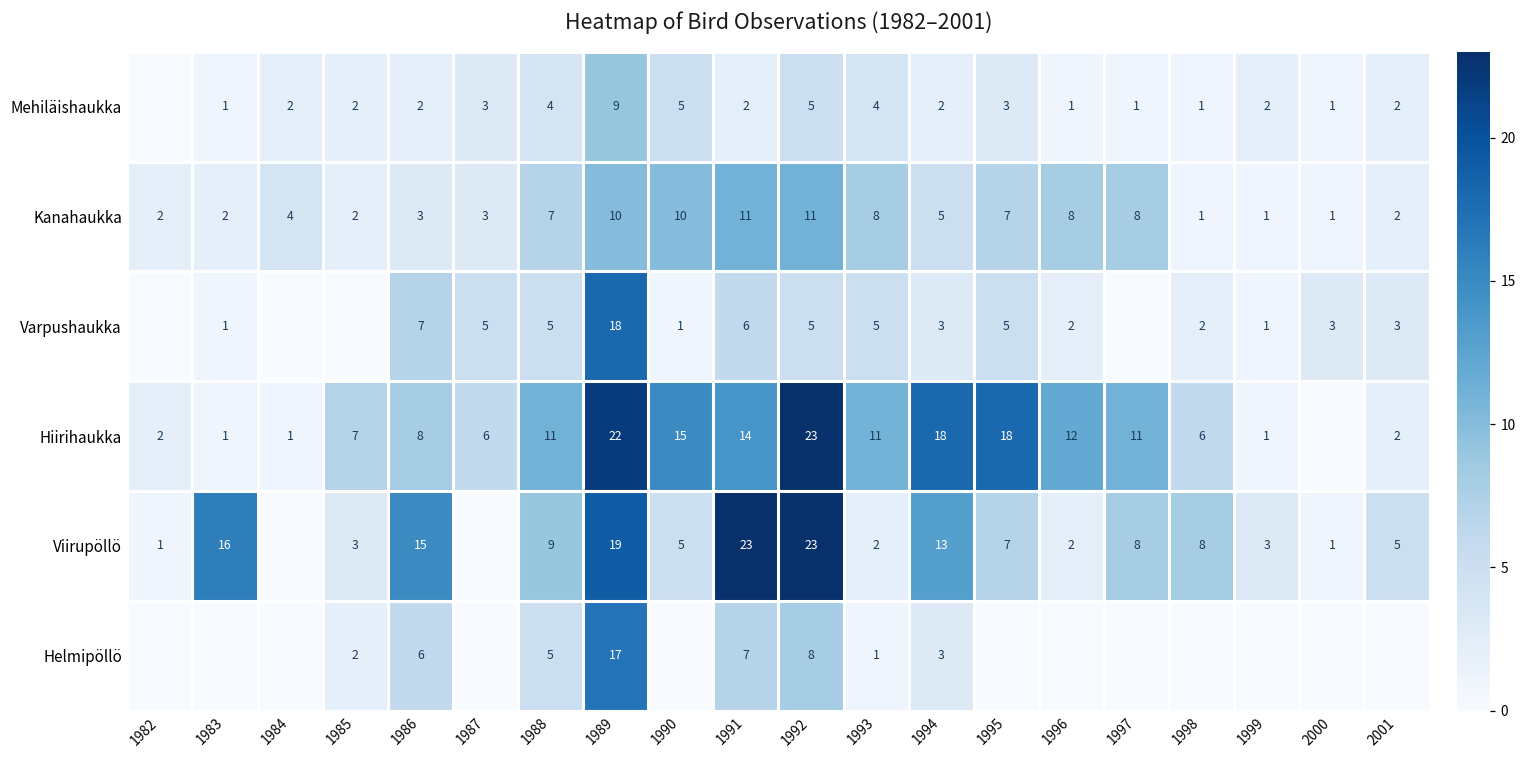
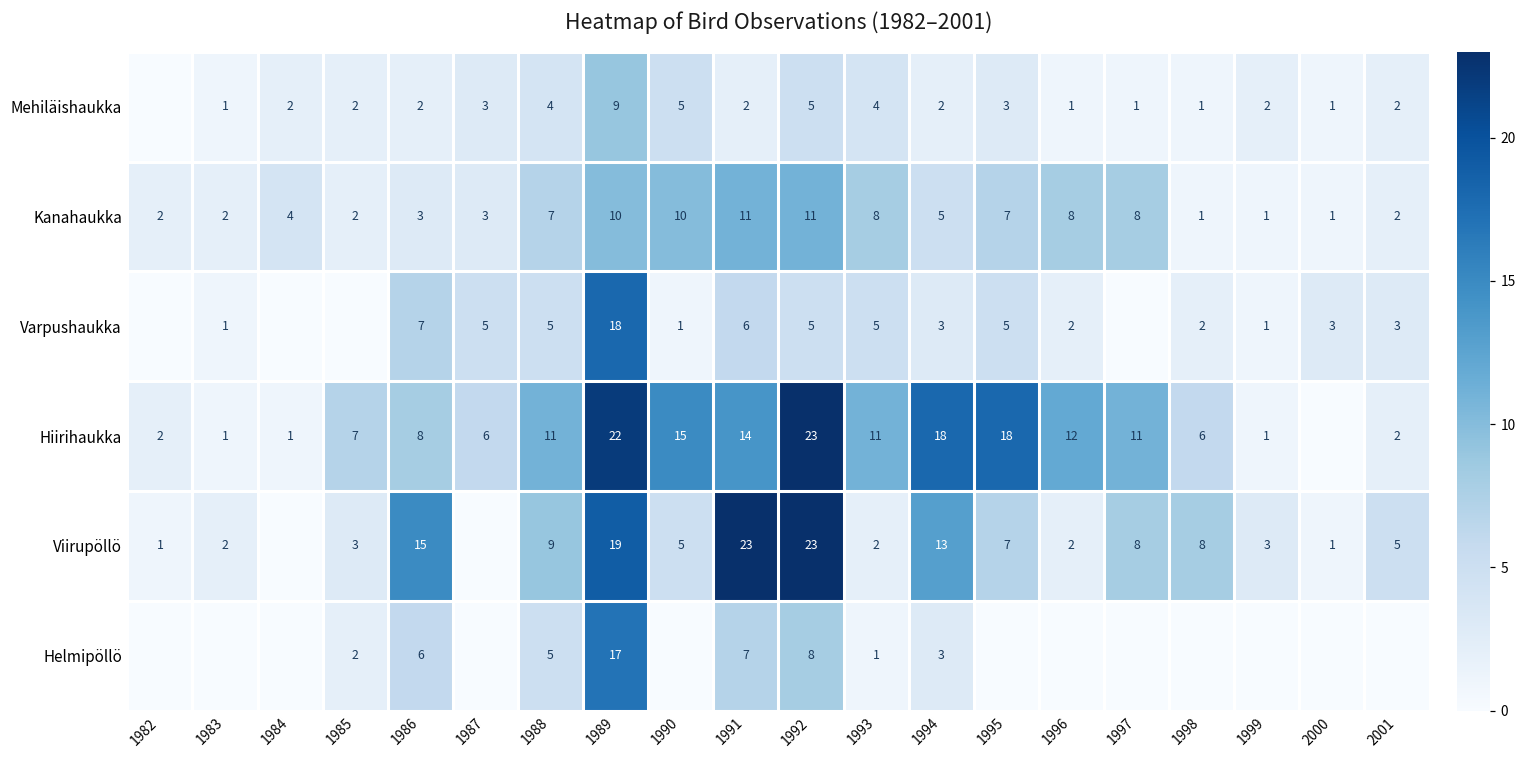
  {
    "Mehiläishaukka": {
      "1983": 1,
      "1984": 2,
      "1985": 2,
      "1986": 2,
      "1987": 3,
      "1988": 4,
      "1989": 9,
      "1990": 5,
      "1991": 2,
      "1992": 5,
      "1993": 4,
      "1994": 2,
      "1995": 3,
      "1996": 1,
      "1997": 1,
      "1998": 1,
      "1999": 2,
      "2000": 1,
      "2001": 2
    },
    "Kanahaukka": {
      "1982": 2,
      "1983": 2,
      "1984": 4,
      "1985": 2,
      "1986": 3,
      "1987": 3,
      "1988": 7,
      "1989": 10,
      "1990": 10,
      "1991": 11,
      "1992": 11,
      "1993": 8,
      "1994": 5,
      "1995": 7,
      "1996": 8,
      "1997": 8,
      "1998": 1,
      "1999": 1,
      "2000": 1,
      "2001": 2
    },
    "Varpushaukka": {
      "1983": 1,
      "1986": 7,
      "1987": 5,
      "1988": 5,
      "1989": 18,
      "1990": 1,
      "1991": 6,
      "1992": 5,
      "1993": 5,
      "1994": 3,
      "1995": 5,
      "1996": 2,
      "1998": 2,
      "1999": 1,
      "2000": 3,
      "2001": 3
    },
    "Hiirihaukka": {
      "1982": 2,
      "1983": 1,
      "1984": 1,
      "1985": 7,
      "1986": 8,
      "1987": 6,
      "1988": 11,
      "1989": 22,
      "1990": 15,
      "1991": 14,
      "1992": 23,
      "1993": 11,
      "1994": 18,
      "1995": 18,
      "1996": 12,
      "1997": 11,
      "1998": 6,
      "1999": 1,
      "2001": 2
    },
    "Viirupöllö": {
      "1982": 1,
-     "1983": 16,
+     "1983": 2,
      "1985": 3,
      "1986": 15,
      "1988": 9,
      "1989": 19,
      "1990": 5,
      "1991": 23,
      "1992": 23,
      "1993": 2,
      "1994": 13,
      "1995": 7,
      "1996": 2,
      "1997": 8,
      "1998": 8,
      "1999": 3,
      "2000": 1,
      "2001": 5
    },
    "Helmipöllö": {
      "1985": 2,
      "1986": 6,
      "1988": 5,
      "1989": 17,
      "1991": 7,
      "1992": 8,
      "1993": 1,
      "1994": 3
    }
  }
